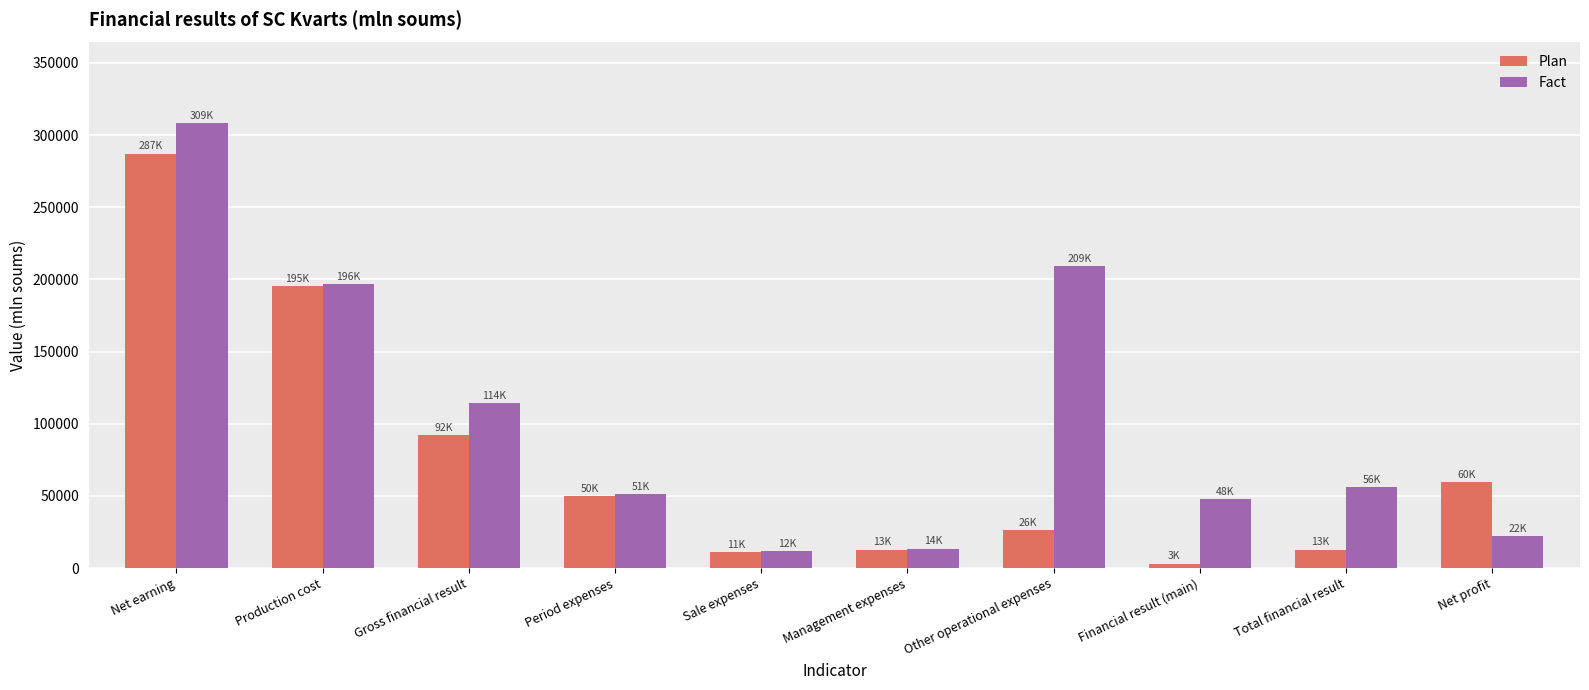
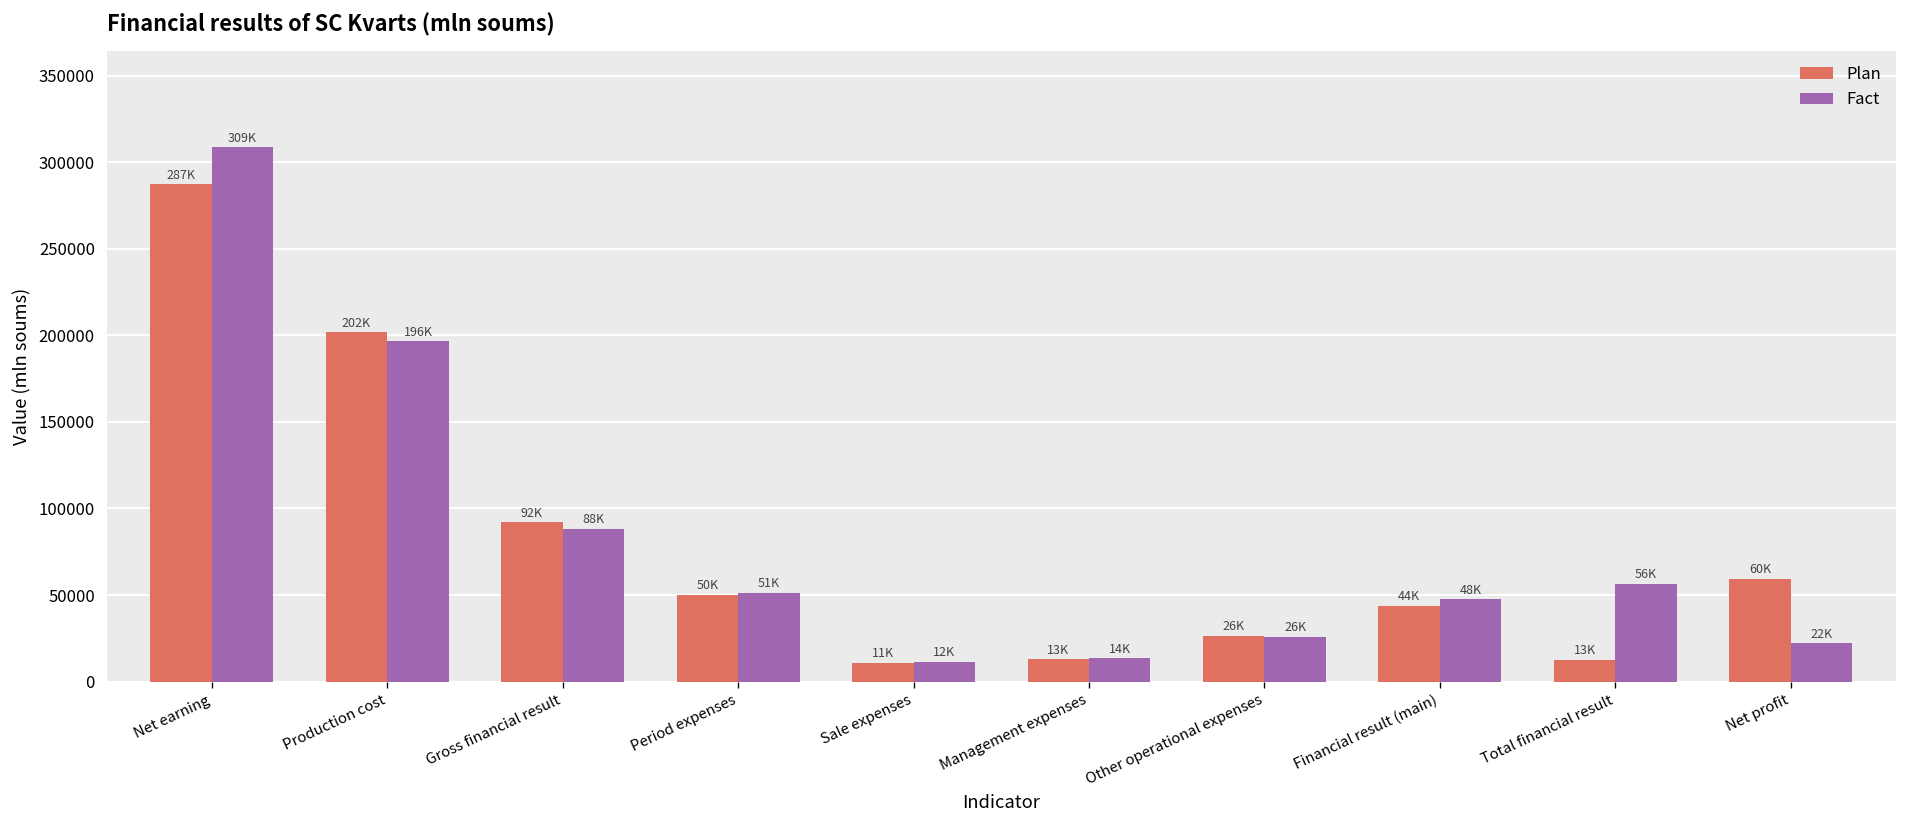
  {
    "Plan": {
      "Net earning": "287K",
-     "Production cost": "195K",
+     "Production cost": "202K",
      "Gross financial result": "92K",
      "Period expenses": "50K",
      "Sale expenses": "11K",
      "Management expenses": "13K",
      "Other operational expenses": "26K",
-     "Financial result (main)": "3K",
+     "Financial result (main)": "44K",
      "Total financial result": "13K",
      "Net profit": "60K"
    },
    "Fact": {
      "Net earning": "309K",
      "Production cost": "196K",
-     "Gross financial result": "114K",
+     "Gross financial result": "88K",
      "Period expenses": "51K",
      "Sale expenses": "12K",
      "Management expenses": "14K",
-     "Other operational expenses": "209K",
+     "Other operational expenses": "26K",
      "Financial result (main)": "48K",
      "Total financial result": "56K",
      "Net profit": "22K"
    }
  }
